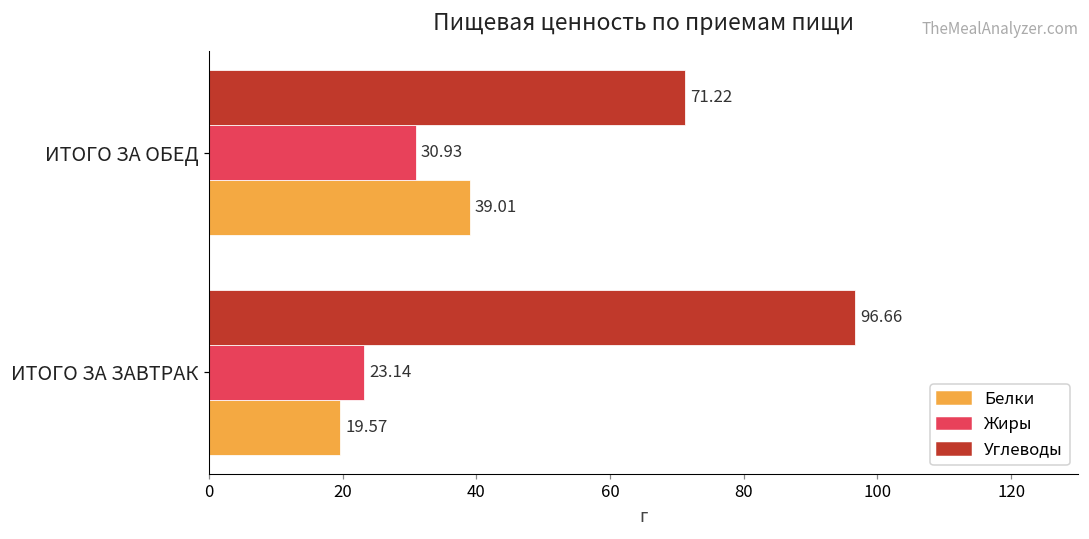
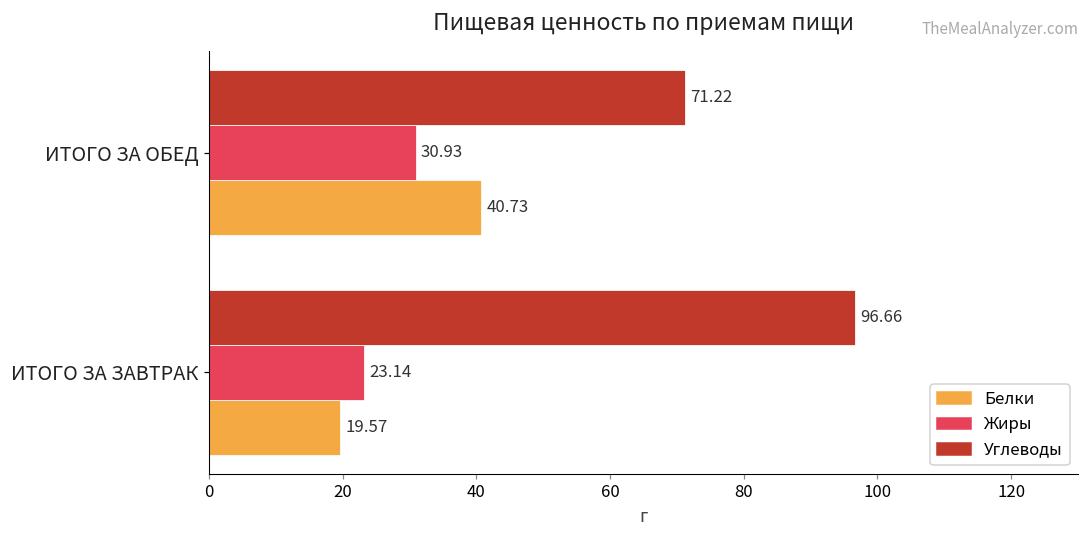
  {
    "Белки": {
-     "ИТОГО ЗА ОБЕД": 39.01,
+     "ИТОГО ЗА ОБЕД": 40.73,
      "ИТОГО ЗА ЗАВТРАК": 19.57
    },
    "Жиры": {
      "ИТОГО ЗА ОБЕД": 30.93,
      "ИТОГО ЗА ЗАВТРАК": 23.14
    },
    "Углеводы": {
      "ИТОГО ЗА ОБЕД": 71.22,
      "ИТОГО ЗА ЗАВТРАК": 96.66
    }
  }
